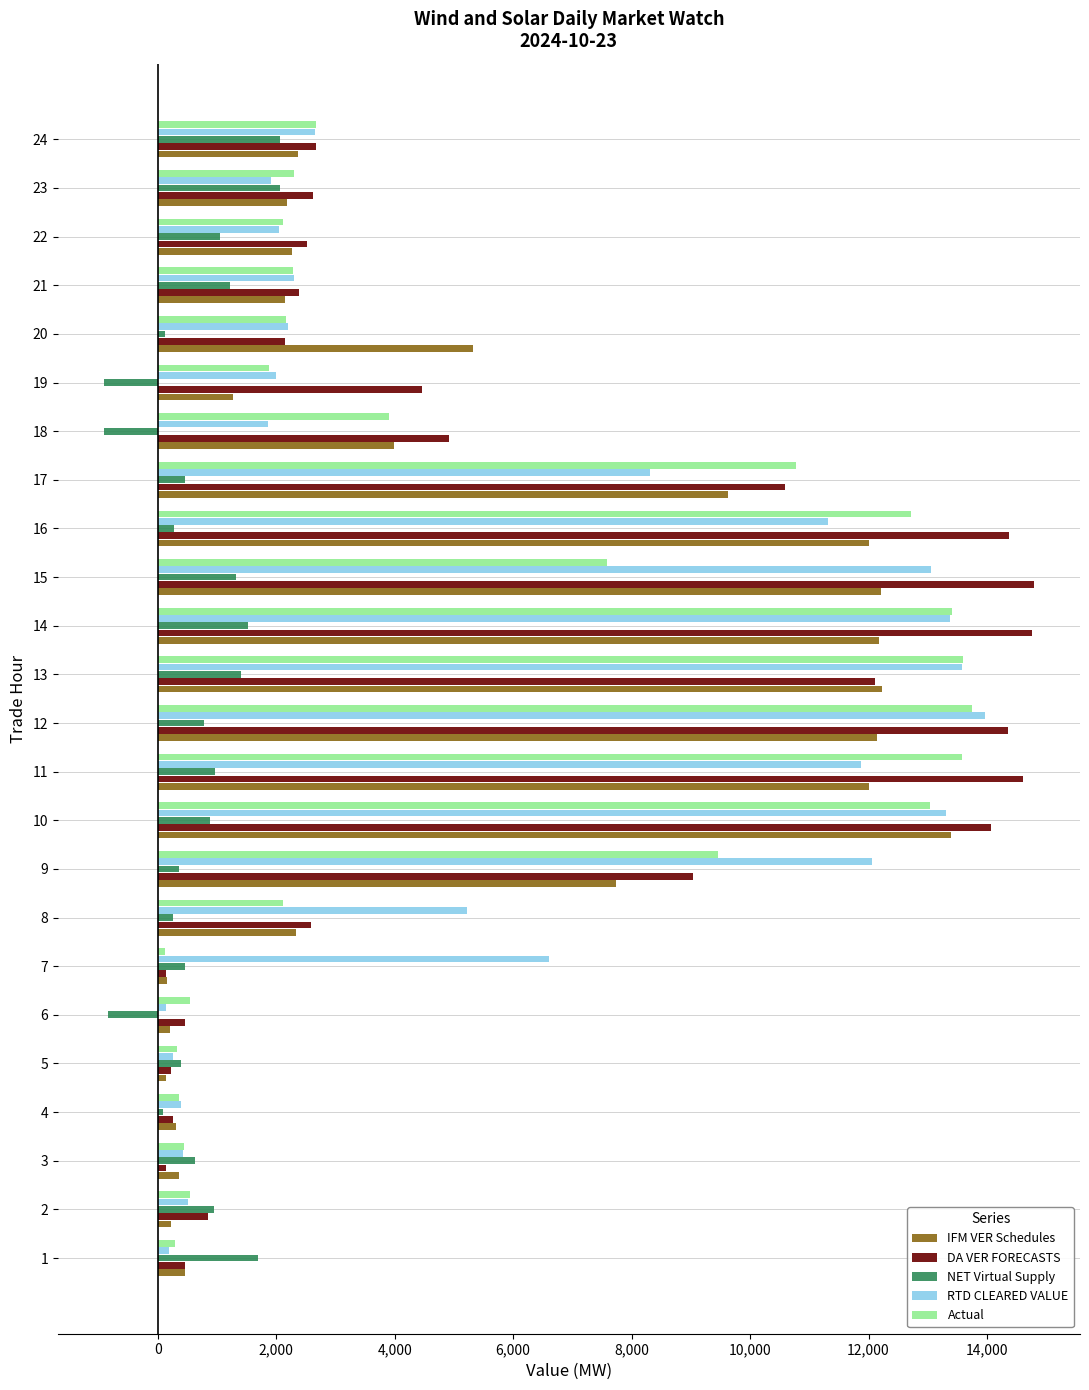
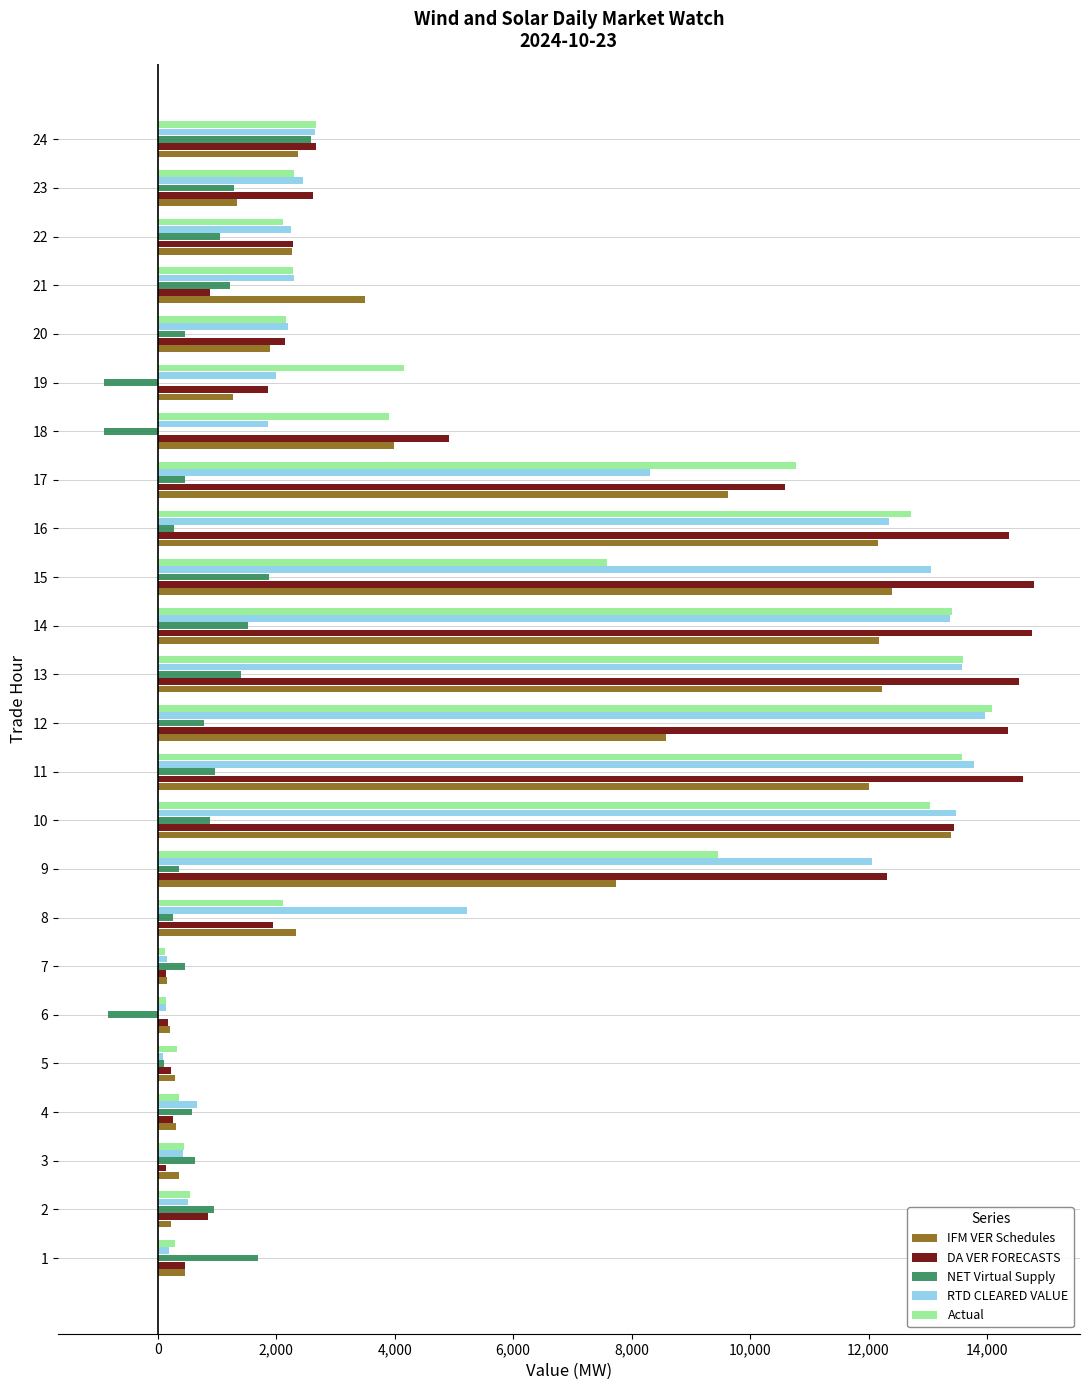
  {
    "IFM VER Schedules": {
      "24": "2,400",
-     "23": "2,200",
+     "23": "1,300",
      "22": "2,300",
-     "21": "2,100",
-     "20": "5,300",
+     "21": "3,500",
+     "20": "1,900",
      "19": "1,300",
      "18": "4,000",
      "17": "9,600",
-     "16": "12,000",
-     "15": "12,200",
+     "16": "12,200",
+     "15": "12,400",
      "14": "12,200",
      "13": "12,200",
-     "12": "12,100",
+     "12": "8,600",
      "11": "12,000",
      "10": "13,400",
      "9": "7,700",
      "8": "2,300",
      "7": "200",
      "6": "200",
-     "5": "100",
+     "5": "300",
      "4": "300",
      "3": "400",
      "2": "200",
      "1": "500"
    },
    "DA VER FORECASTS": {
      "24": "2,700",
      "23": "2,600",
-     "22": "2,500",
-     "21": "2,400",
+     "22": "2,300",
+     "21": "900",
      "20": "2,100",
-     "19": "4,500",
+     "19": "1,900",
      "18": "4,900",
      "17": "10,600",
      "16": "14,400",
      "15": "14,800",
      "14": "14,800",
-     "13": "12,100",
+     "13": "14,500",
      "12": "14,300",
      "11": "14,600",
-     "10": "14,100",
-     "9": "9,000",
-     "8": "2,600",
+     "10": "13,400",
+     "9": "12,300",
+     "8": "1,900",
      "7": "100",
-     "6": "500",
+     "6": "200",
      "5": "200",
      "4": "300",
      "3": "100",
      "2": "800",
      "1": "500"
    },
    "NET Virtual Supply": {
-     "24": "2,100",
-     "23": "2,100",
+     "24": "2,600",
+     "23": "1,300",
      "22": "1,100",
      "21": "1,200",
-     "20": "100",
+     "20": "500",
      "19": "-900",
      "18": "-900",
      "17": "500",
      "16": "300",
-     "15": "1,300",
+     "15": "1,900",
      "14": "1,500",
      "13": "1,400",
      "12": "800",
      "11": "1,000",
      "10": "900",
      "9": "400",
      "8": "300",
      "7": "500",
      "6": "-800",
-     "5": "400",
-     "4": "100",
+     "5": "100",
+     "4": "600",
      "3": "600",
      "2": "1,000",
      "1": "1,700"
    },
    "RTD CLEARED VALUE": {
      "24": "2,600",
-     "23": "1,900",
-     "22": "2,000",
+     "23": "2,400",
+     "22": "2,200",
      "21": "2,300",
      "20": "2,200",
      "19": "2,000",
      "18": "1,900",
      "17": "8,300",
-     "16": "11,300",
+     "16": "12,300",
      "15": "13,100",
      "14": "13,400",
      "13": "13,600",
      "12": "14,000",
-     "11": "11,900",
-     "10": "13,300",
+     "11": "13,800",
+     "10": "13,500",
      "9": "12,100",
      "8": "5,200",
-     "7": "6,600",
+     "7": "200",
      "6": "100",
-     "5": "300",
-     "4": "400",
+     "5": "100",
+     "4": "700",
      "3": "400",
      "2": "500",
      "1": "200"
    },
    "Actual": {
      "24": "2,700",
      "23": "2,300",
      "22": "2,100",
      "21": "2,300",
      "20": "2,200",
-     "19": "1,900",
+     "19": "4,100",
      "18": "3,900",
      "17": "10,800",
      "16": "12,700",
      "15": "7,600",
      "14": "13,400",
      "13": "13,600",
-     "12": "13,700",
+     "12": "14,100",
      "11": "13,600",
      "10": "13,000",
      "9": "9,500",
      "8": "2,100",
      "7": "100",
-     "6": "500",
+     "6": "100",
      "5": "300",
      "4": "400",
      "3": "400",
      "2": "500",
      "1": "300"
    }
  }
